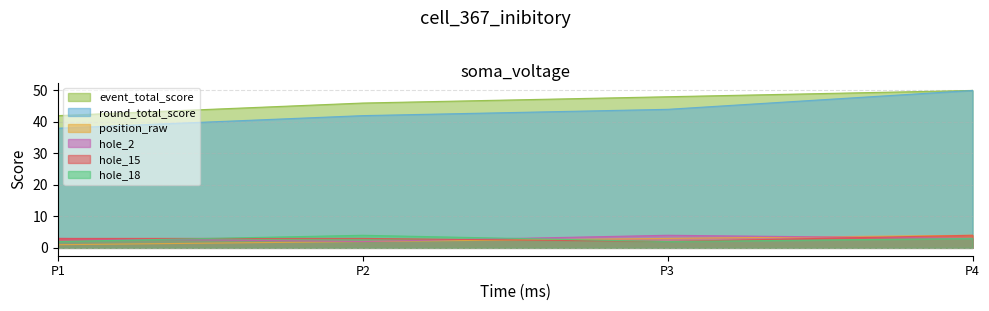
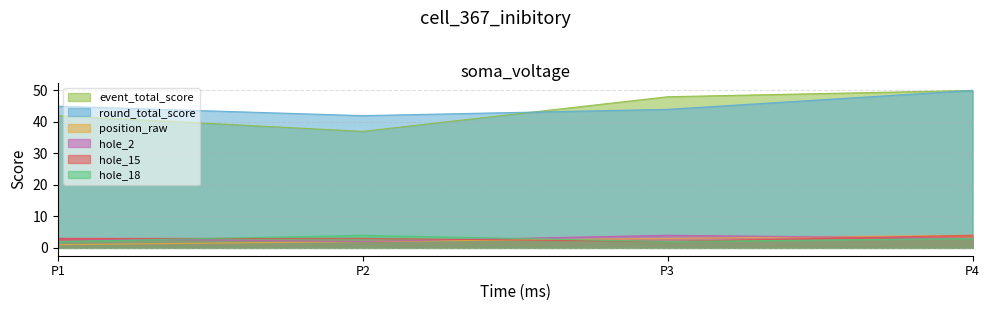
  {
    "event_total_score": {
      "P1": 42,
-     "P2": 46,
+     "P2": 37,
      "P3": 48
    },
    "round_total_score": {
-     "P1": 38,
+     "P1": 45,
      "P2": 42,
      "P3": 44
    },
    "position_raw": {
      "P1": 1,
      "P3": 3
    },
    "hole_2": {
      "P3": 4
    },
    "hole_15": {
      "P2": 3
    },
    "hole_18": {
      "P1": 2,
      "P2": 4
    }
  }
